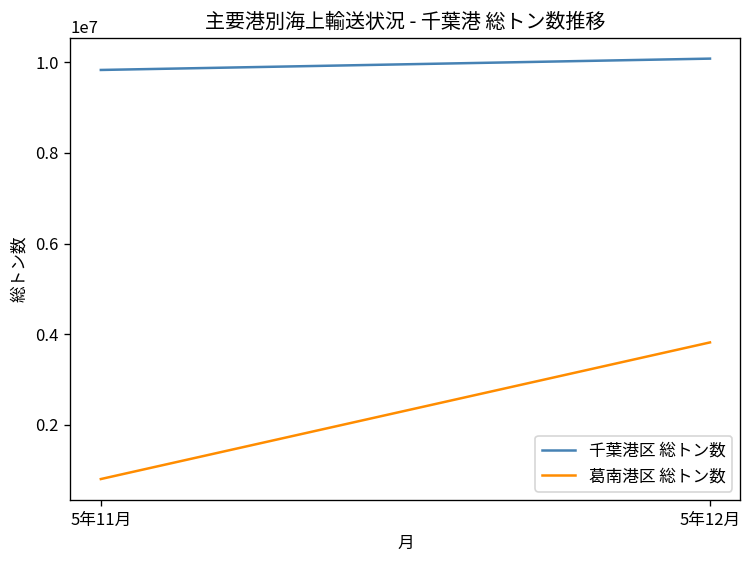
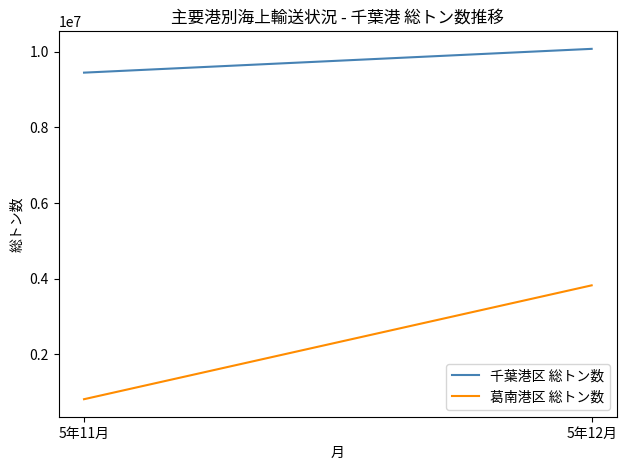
  {
    "千葉港区 総トン数": {
-     "5年11月": 9800000,
+     "5年11月": 9500000,
      "5年12月": 10100000
    },
    "葛南港区 総トン数": {
      "5年11月": 800000,
      "5年12月": 3800000
    }
  }
